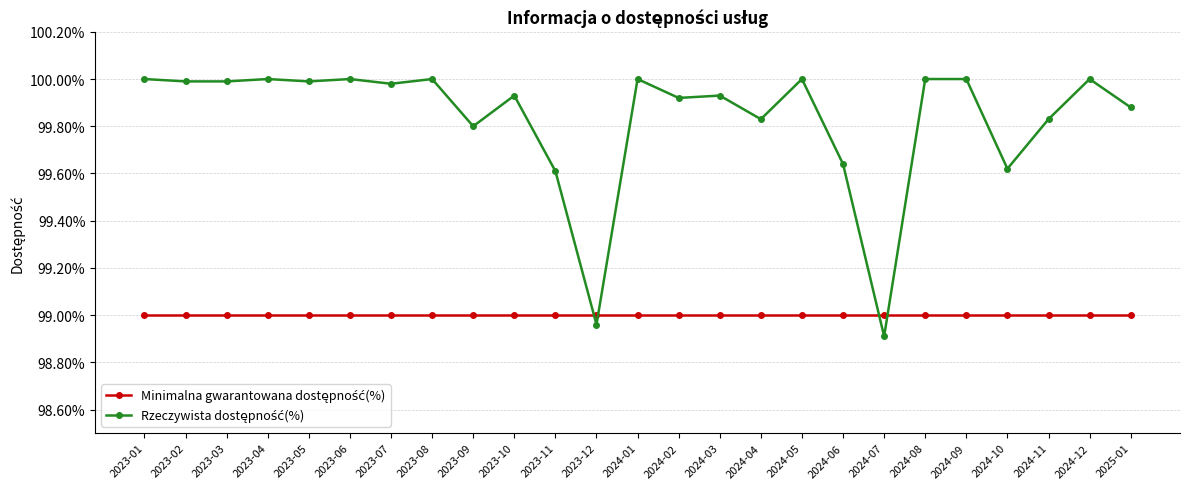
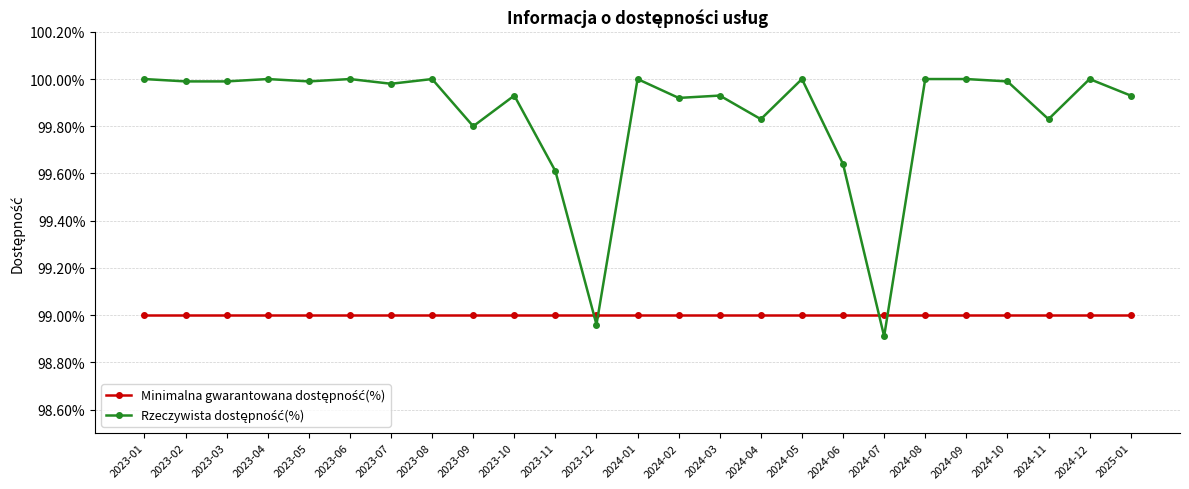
  {
    "Minimalna gwarantowana dostępność(%)": {
      "2023-01": "99.00%",
      "2023-02": "99.00%",
      "2023-03": "99.00%",
      "2023-04": "99.00%",
      "2023-05": "99.00%",
      "2023-06": "99.00%",
      "2023-07": "99.00%",
      "2023-08": "99.00%",
      "2023-09": "99.00%",
      "2023-10": "99.00%",
      "2023-11": "99.00%",
      "2023-12": "99.00%",
      "2024-01": "99.00%",
      "2024-02": "99.00%",
      "2024-03": "99.00%",
      "2024-04": "99.00%",
      "2024-05": "99.00%",
      "2024-06": "99.00%",
      "2024-07": "99.00%",
      "2024-08": "99.00%",
      "2024-09": "99.00%",
      "2024-10": "99.00%",
      "2024-11": "99.00%",
      "2024-12": "99.00%",
      "2025-01": "99.00%"
    },
    "Rzeczywista dostępność(%)": {
      "2023-01": "100.00%",
      "2023-02": "99.99%",
      "2023-03": "99.99%",
      "2023-04": "100.00%",
      "2023-05": "99.99%",
      "2023-06": "100.00%",
      "2023-07": "99.98%",
      "2023-08": "100.00%",
      "2023-09": "99.80%",
      "2023-10": "99.93%",
      "2023-11": "99.61%",
      "2023-12": "98.96%",
      "2024-01": "100.00%",
      "2024-02": "99.92%",
      "2024-03": "99.93%",
      "2024-04": "99.83%",
      "2024-05": "100.00%",
      "2024-06": "99.64%",
      "2024-07": "98.91%",
      "2024-08": "100.00%",
      "2024-09": "100.00%",
-     "2024-10": "99.62%",
+     "2024-10": "99.99%",
      "2024-11": "99.83%",
      "2024-12": "100.00%",
-     "2025-01": "99.88%"
+     "2025-01": "99.93%"
    }
  }
